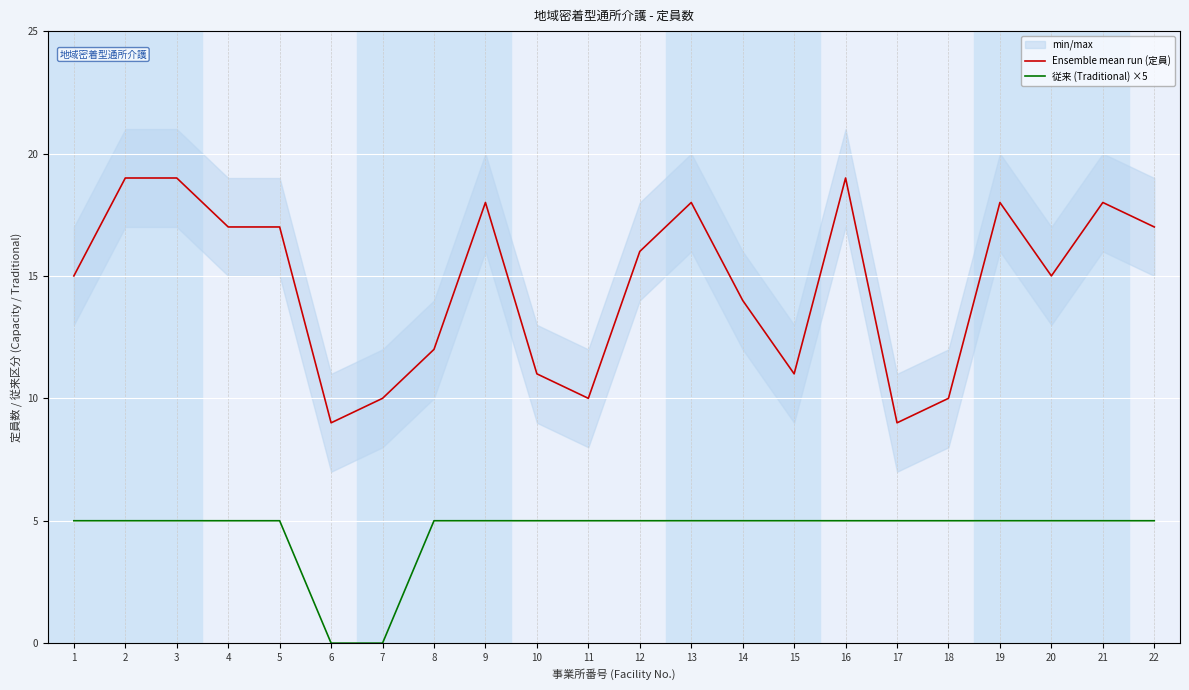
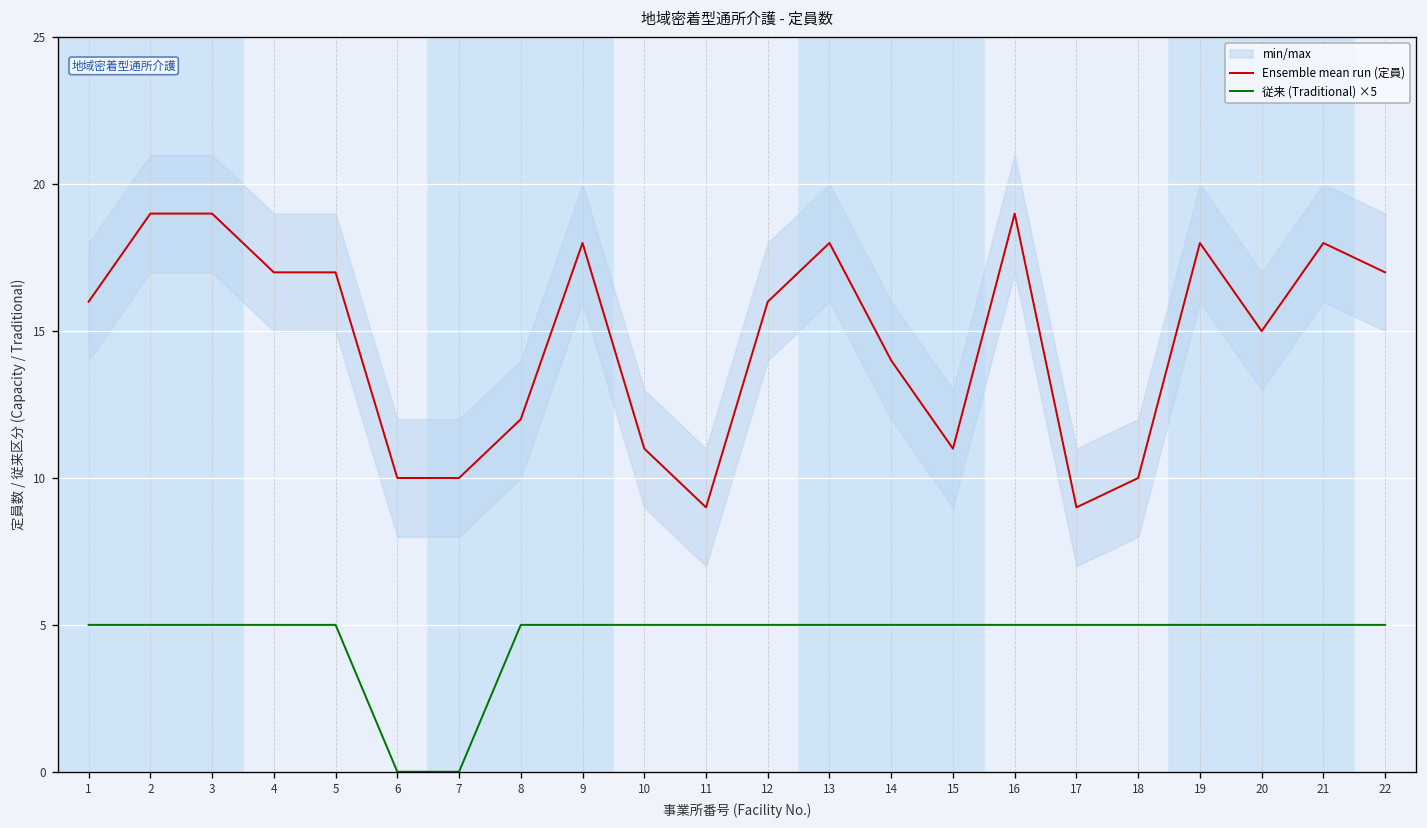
  {
    "Ensemble mean run (定員)": {
-     "1": 15,
+     "1": 16,
      "2": 19,
      "3": 19,
      "4": 17,
      "5": 17,
-     "6": 9,
+     "6": 10,
      "7": 10,
      "8": 12,
      "9": 18,
      "10": 11,
-     "11": 10,
+     "11": 9,
      "12": 16,
      "13": 18,
      "14": 14,
      "15": 11,
      "16": 19,
      "17": 9,
      "18": 10,
      "19": 18,
      "20": 15,
      "21": 18,
      "22": 17
    },
    "従来 (Traditional) ×5": {
      "1": 5,
      "2": 5,
      "3": 5,
      "4": 5,
      "5": 5,
      "6": 0,
      "7": 0,
      "8": 5,
      "9": 5,
      "10": 5,
      "11": 5,
      "12": 5,
      "13": 5,
      "14": 5,
      "15": 5,
      "16": 5,
      "17": 5,
      "18": 5,
      "19": 5,
      "20": 5,
      "21": 5,
      "22": 5
    }
  }
